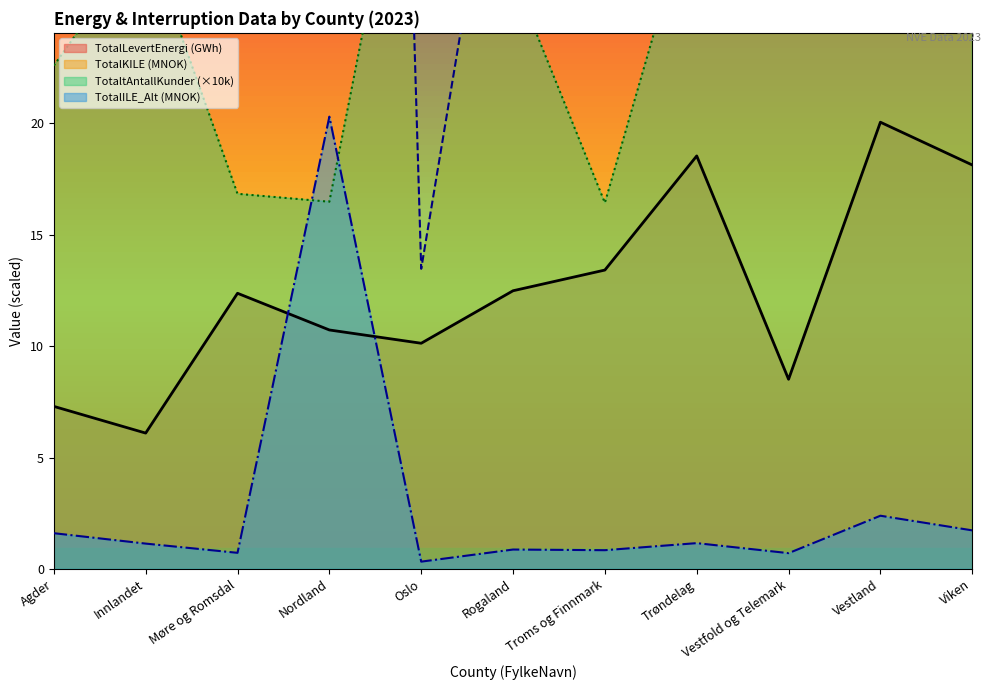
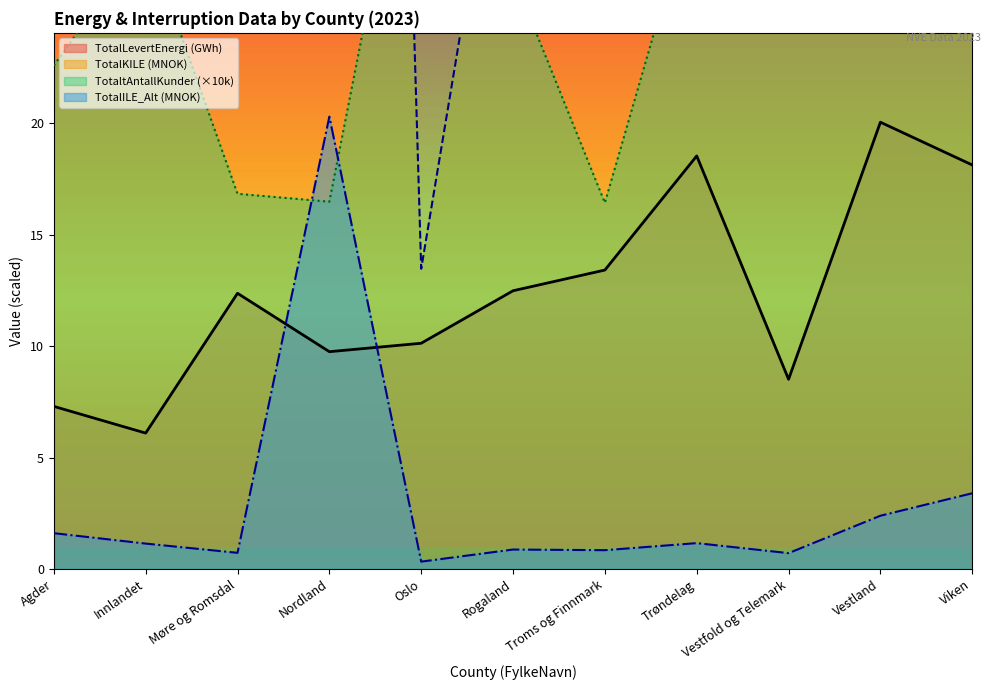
  {
    "TotalLevertEnergi (GWh)": {
      "Agder": 7.3,
      "Innlandet": 6.1,
      "Møre og Romsdal": 12.4,
-     "Nordland": 10.7,
+     "Nordland": 9.8,
      "Oslo": 10.1,
      "Rogaland": 12.5,
      "Troms og Finnmark": 13.4,
      "Trøndelag": 18.5,
      "Vestfold og Telemark": 8.5,
      "Vestland": 20.1,
      "Viken": 18.1
    },
    "TotalKILE (MNOK)": {
      "Oslo": 13.5
    },
    "TotaltAntallKunder (×10k)": {
      "Agder": 22.6,
      "Møre og Romsdal": 16.8,
      "Nordland": 16.5,
      "Troms og Finnmark": 16.4
    },
    "TotalILE_Alt (MNOK)": {
      "Agder": 1.6,
      "Innlandet": 1.1,
      "Nordland": 20.3,
      "Trøndelag": 1.2,
      "Vestland": 2.4,
-     "Viken": 1.7
+     "Viken": 3.4
    }
  }
